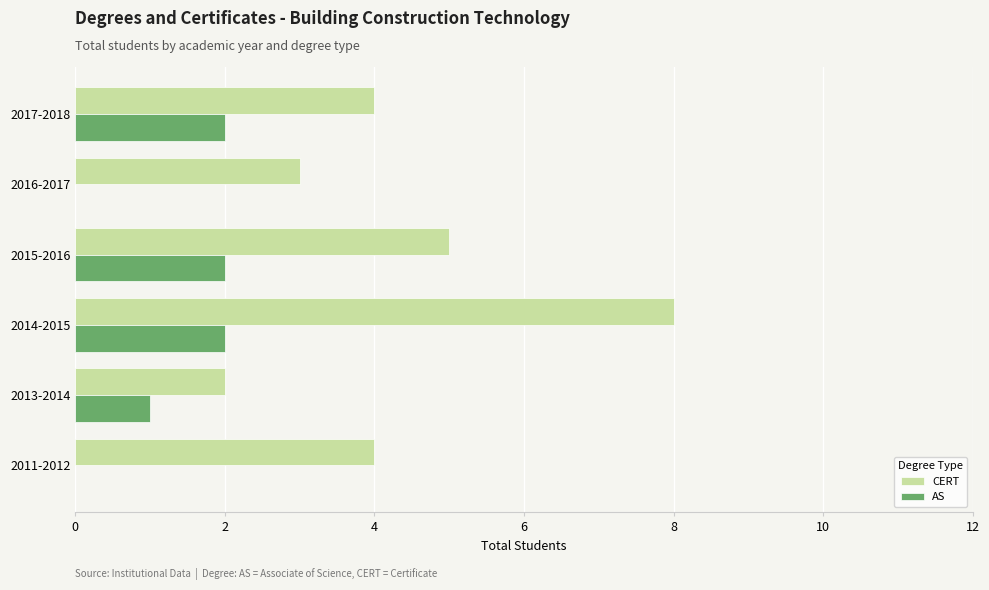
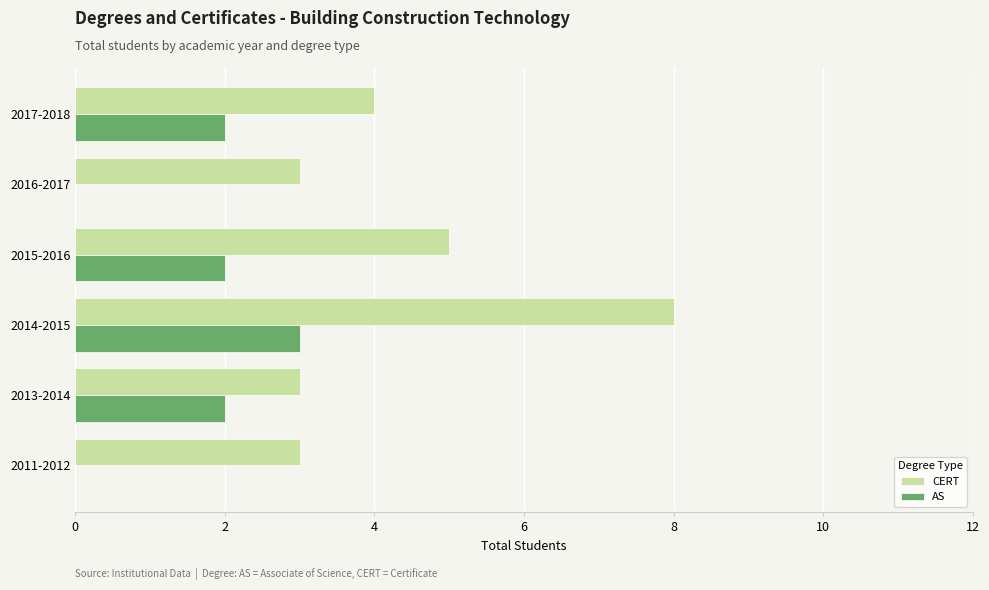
  {
    "CERT": {
      "2017-2018": 4,
      "2016-2017": 3,
      "2015-2016": 5,
      "2014-2015": 8,
-     "2013-2014": 2,
-     "2011-2012": 4
+     "2013-2014": 3,
+     "2011-2012": 3
    },
    "AS": {
      "2017-2018": 2,
      "2016-2017": 0,
      "2015-2016": 2,
-     "2014-2015": 2,
-     "2013-2014": 1,
+     "2014-2015": 3,
+     "2013-2014": 2,
      "2011-2012": 0
    }
  }
